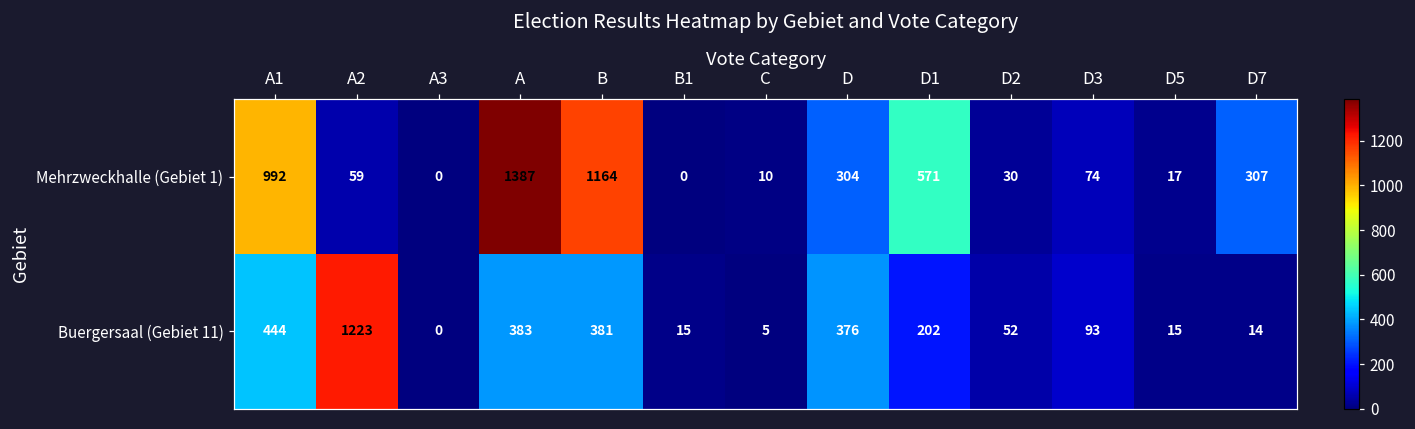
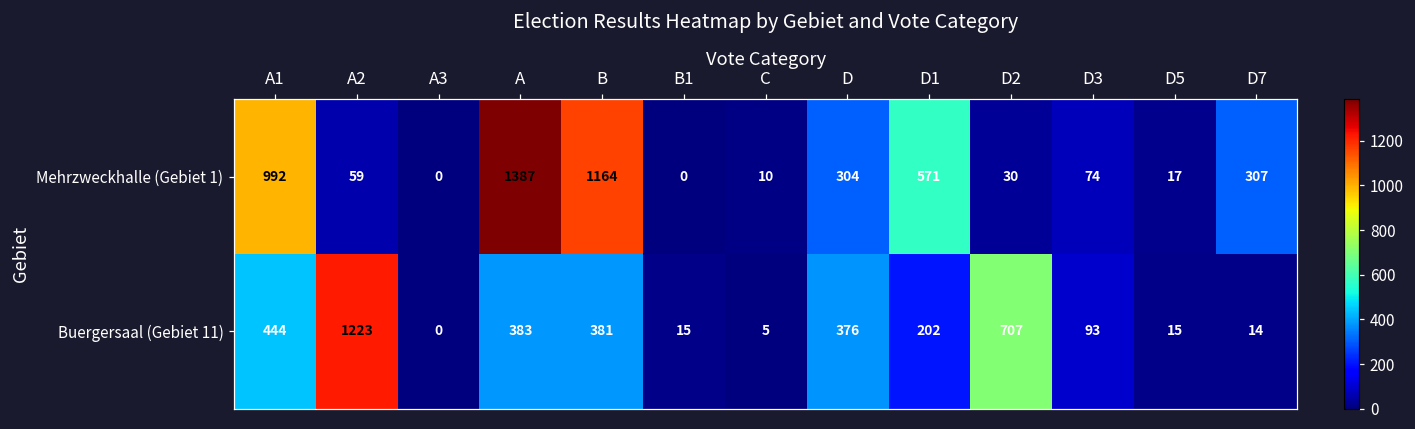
  {
    "Mehrzweckhalle (Gebiet 1)": {
      "A1": 992,
      "A2": 59,
      "A3": 0,
      "A": 1387,
      "B": 1164,
      "B1": 0,
      "C": 10,
      "D": 304,
      "D1": 571,
      "D2": 30,
      "D3": 74,
      "D5": 17,
      "D7": 307
    },
    "Buergersaal (Gebiet 11)": {
      "A1": 444,
      "A2": 1223,
      "A3": 0,
      "A": 383,
      "B": 381,
      "B1": 15,
      "C": 5,
      "D": 376,
      "D1": 202,
-     "D2": 52,
+     "D2": 707,
      "D3": 93,
      "D5": 15,
      "D7": 14
    }
  }
